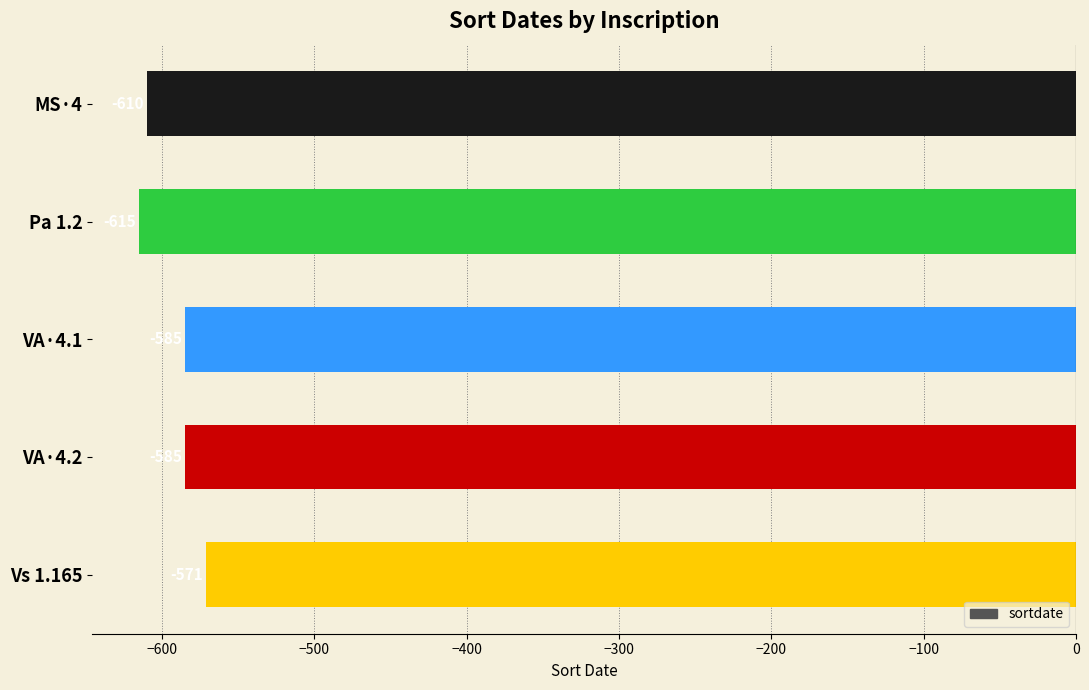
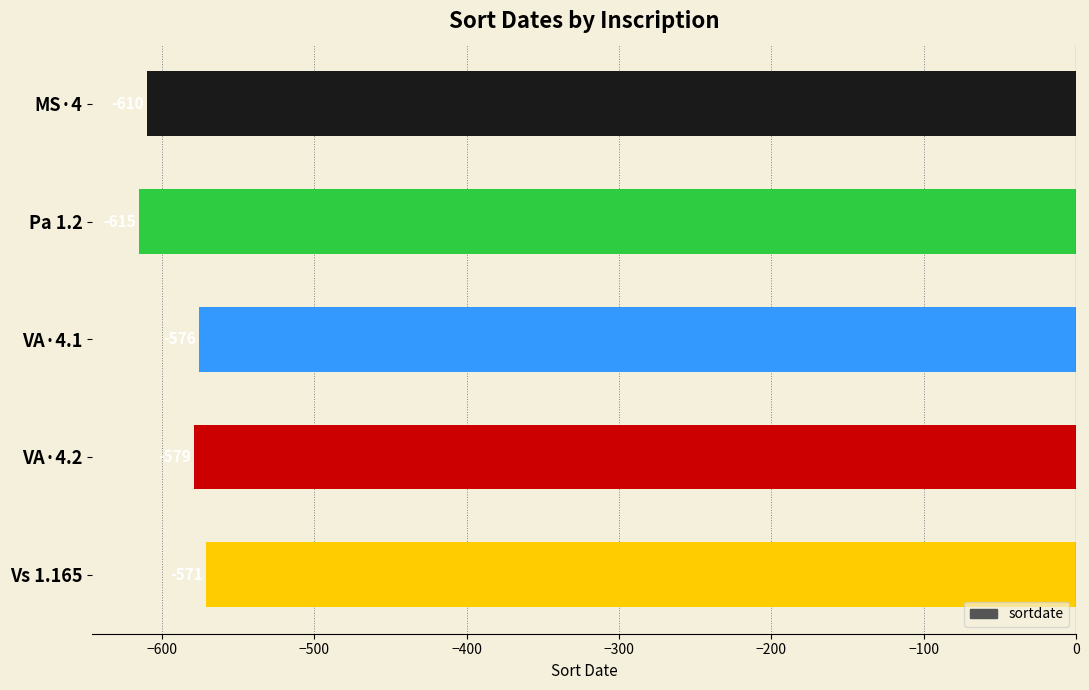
  {
    "MS·4": -610,
    "Pa 1.2": -615,
-   "VA·4.1": -585,
-   "VA·4.2": -585,
+   "VA·4.1": -576,
+   "VA·4.2": -579,
    "Vs 1.165": -571
  }
